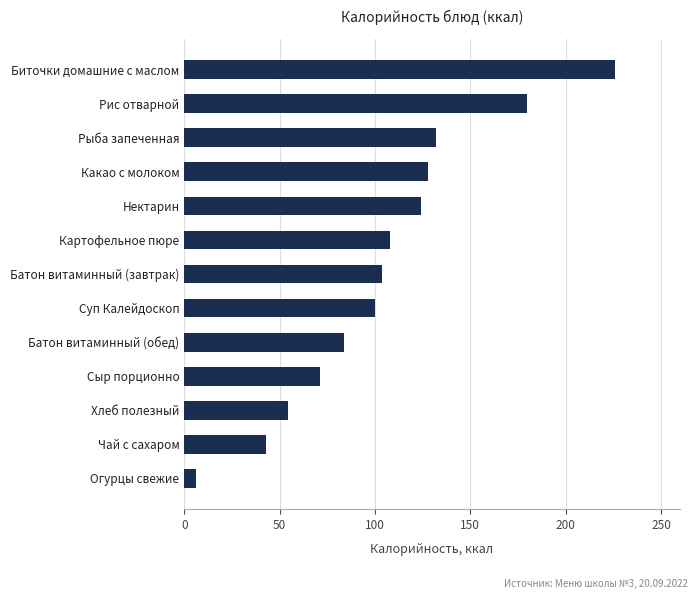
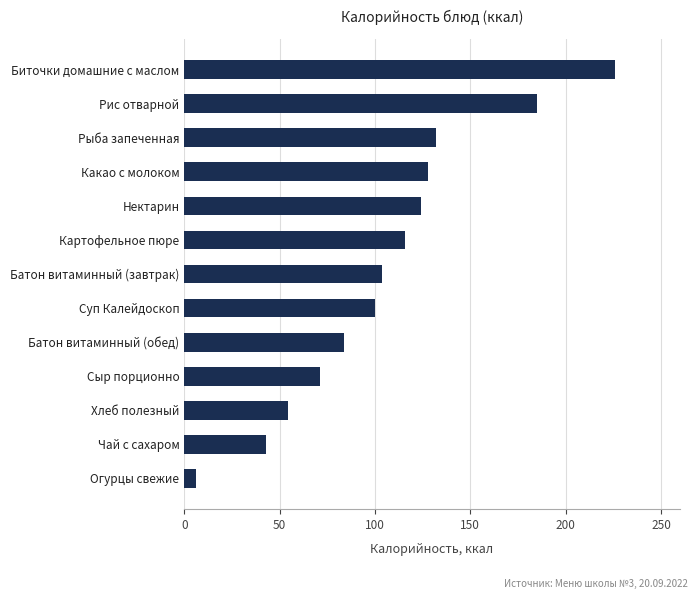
  {
    "Биточки домашние с маслом": 226,
-   "Рис отварной": 180,
+   "Рис отварной": 185,
    "Рыба запеченная": 132,
    "Какао с молоком": 128,
    "Нектарин": 124,
-   "Картофельное пюре": 108,
+   "Картофельное пюре": 116,
    "Батон витаминный (завтрак)": 104,
    "Суп Калейдоскоп": 100,
    "Батон витаминный (обед)": 84,
    "Сыр порционно": 71,
    "Хлеб полезный": 55,
    "Чай с сахаром": 43,
    "Огурцы свежие": 6
  }
